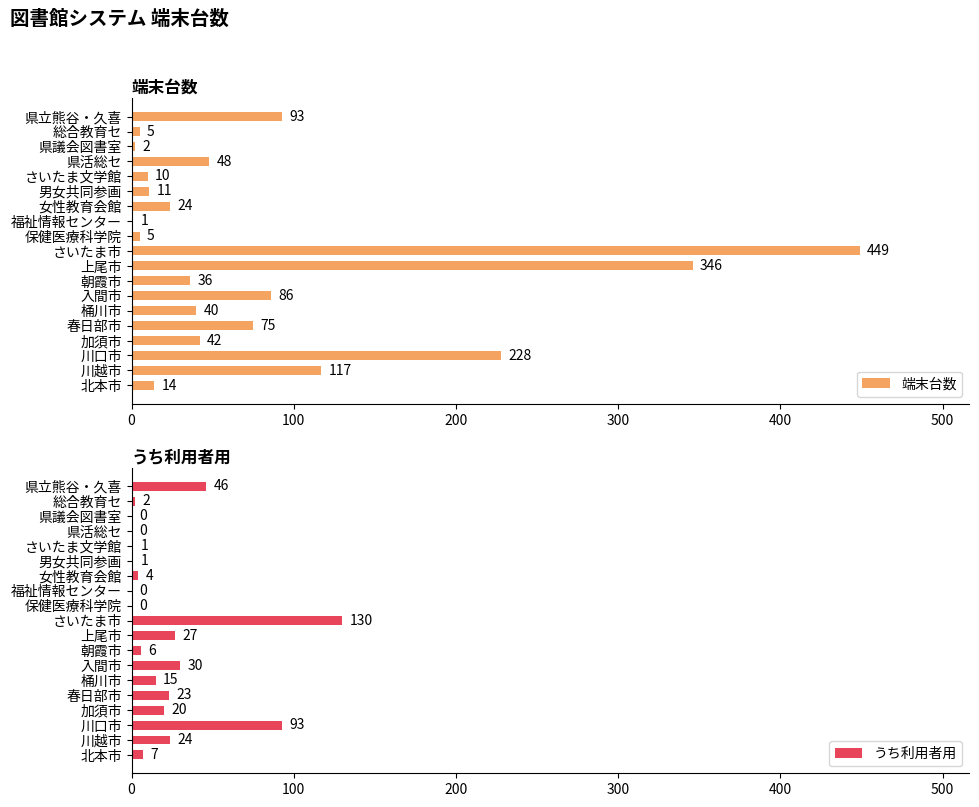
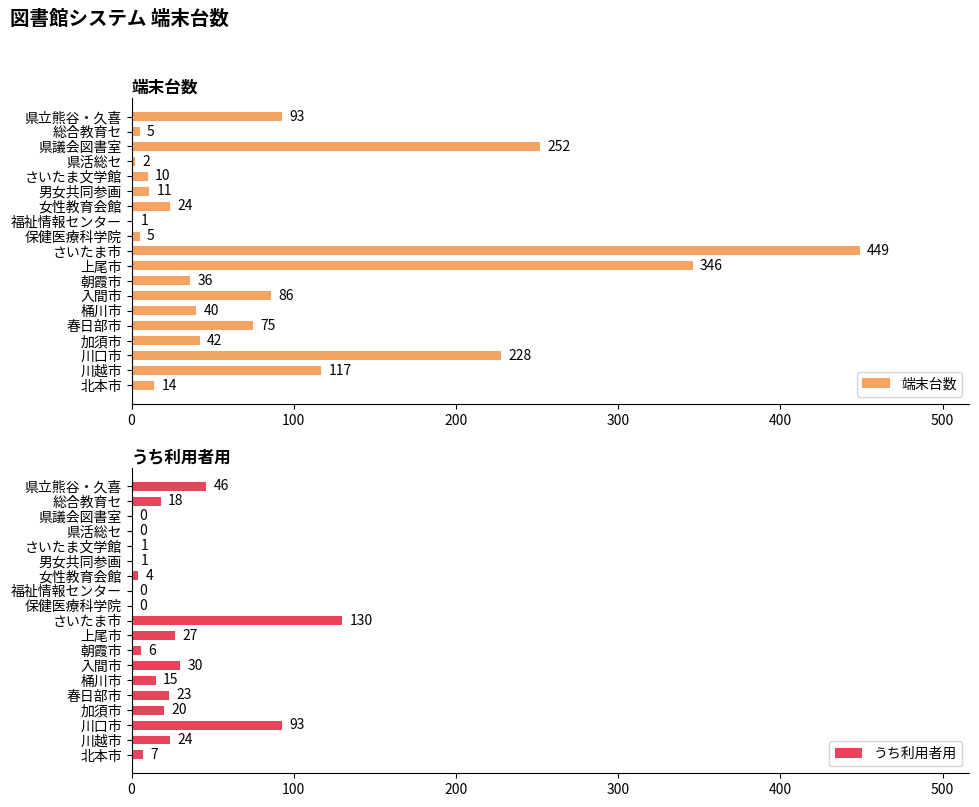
  {
    "端末台数": {
      "県立熊谷・久喜": 93,
      "総合教育セ": 5,
-     "県議会図書室": 2,
-     "県活総セ": 48,
+     "県議会図書室": 252,
+     "県活総セ": 2,
      "さいたま文学館": 10,
      "男女共同参画": 11,
      "女性教育会館": 24,
      "福祉情報センター": 1,
      "保健医療科学院": 5,
      "さいたま市": 449,
      "上尾市": 346,
      "朝霞市": 36,
      "入間市": 86,
      "桶川市": 40,
      "春日部市": 75,
      "加須市": 42,
      "川口市": 228,
      "川越市": 117,
      "北本市": 14
    },
    "うち利用者用": {
      "県立熊谷・久喜": 46,
-     "総合教育セ": 2,
+     "総合教育セ": 18,
      "県議会図書室": 0,
      "県活総セ": 0,
      "さいたま文学館": 1,
      "男女共同参画": 1,
      "女性教育会館": 4,
      "福祉情報センター": 0,
      "保健医療科学院": 0,
      "さいたま市": 130,
      "上尾市": 27,
      "朝霞市": 6,
      "入間市": 30,
      "桶川市": 15,
      "春日部市": 23,
      "加須市": 20,
      "川口市": 93,
      "川越市": 24,
      "北本市": 7
    }
  }
